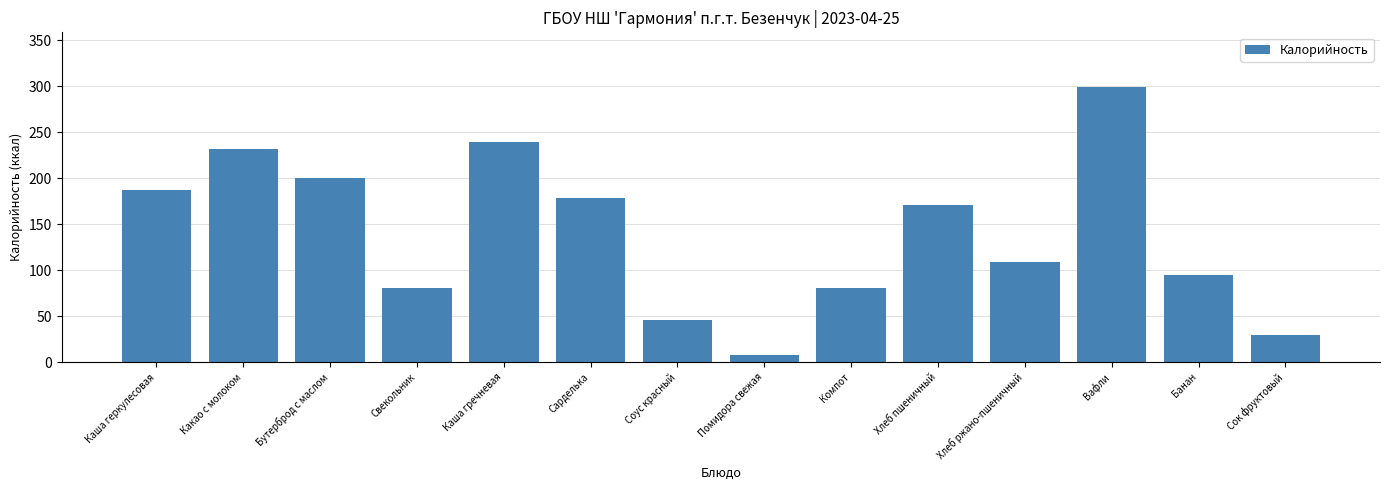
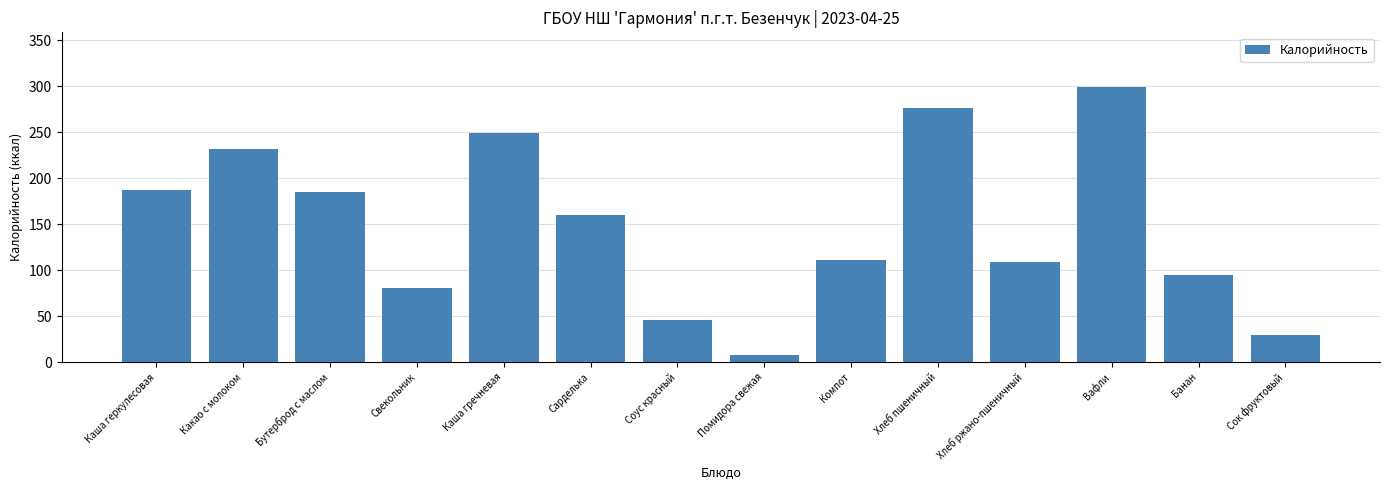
  {
    "Каша геркулесовая": 190,
    "Какао с молоком": 230,
-   "Бутерброд с маслом": 200,
+   "Бутерброд с маслом": 190,
    "Свекольник": 80,
-   "Каша гречневая": 240,
-   "Сарделька": 180,
+   "Каша гречневая": 250,
+   "Сарделька": 160,
    "Соус красный": 50,
    "Помидора свежая": 10,
-   "Компот": 80,
-   "Хлеб пшеничный": 170,
+   "Компот": 110,
+   "Хлеб пшеничный": 280,
    "Хлеб ржано-пшеничный": 110,
    "Вафли": 300,
    "Банан": 90,
    "Сок фруктовый": 30
  }
